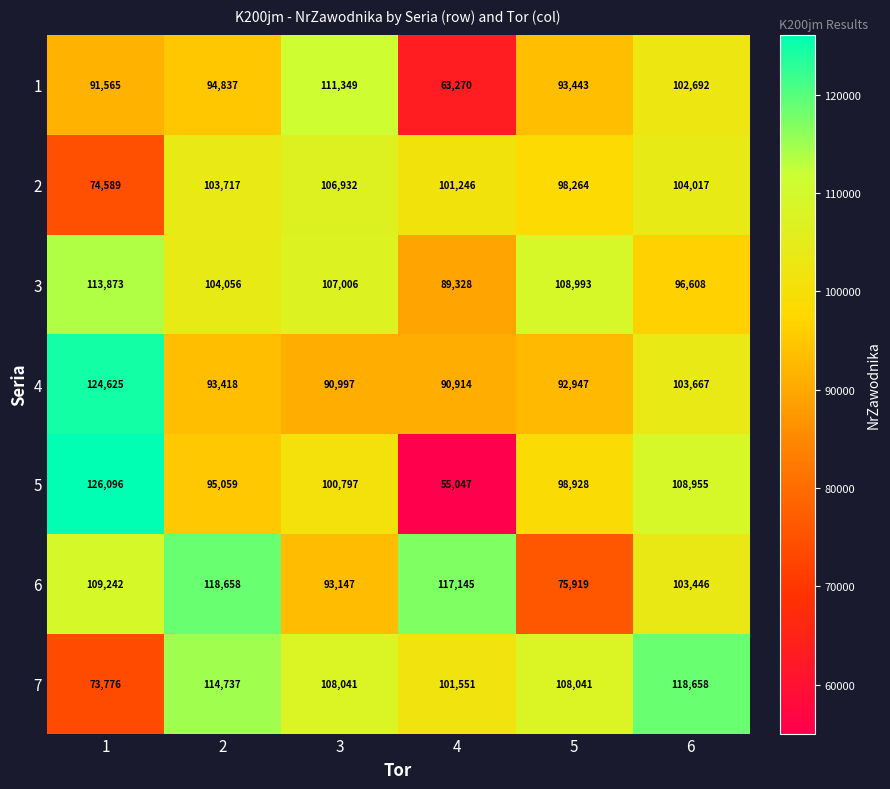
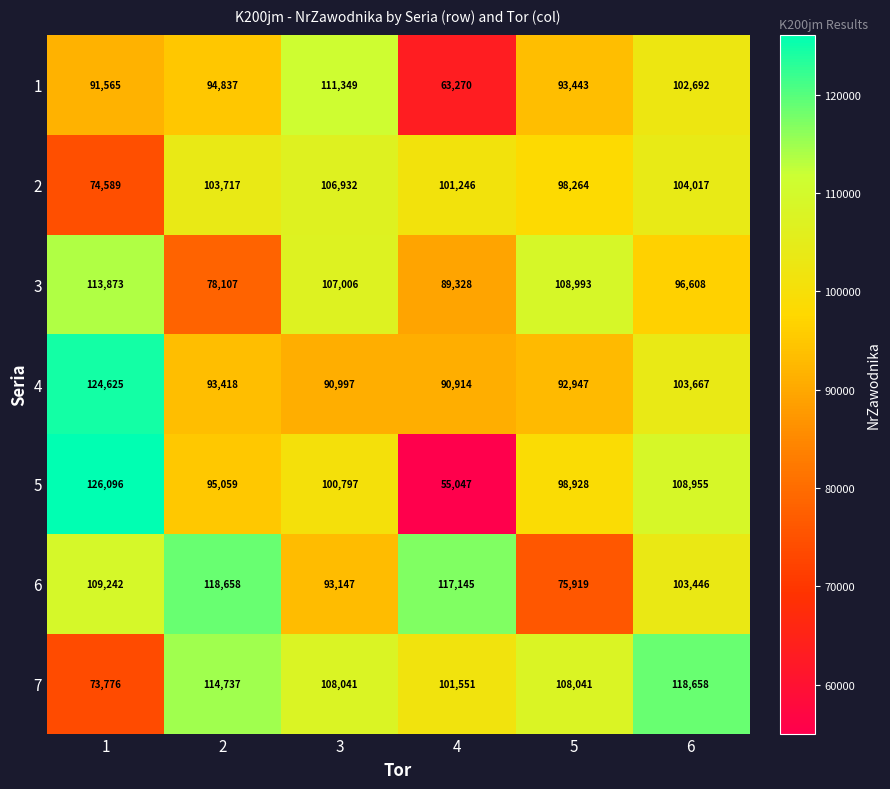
  {
    "1": {
      "1": "91,565",
      "2": "94,837",
      "3": "111,349",
      "4": "63,270",
      "5": "93,443",
      "6": "102,692"
    },
    "2": {
      "1": "74,589",
      "2": "103,717",
      "3": "106,932",
      "4": "101,246",
      "5": "98,264",
      "6": "104,017"
    },
    "3": {
      "1": "113,873",
-     "2": "104,056",
+     "2": "78,107",
      "3": "107,006",
      "4": "89,328",
      "5": "108,993",
      "6": "96,608"
    },
    "4": {
      "1": "124,625",
      "2": "93,418",
      "3": "90,997",
      "4": "90,914",
      "5": "92,947",
      "6": "103,667"
    },
    "5": {
      "1": "126,096",
      "2": "95,059",
      "3": "100,797",
      "4": "55,047",
      "5": "98,928",
      "6": "108,955"
    },
    "6": {
      "1": "109,242",
      "2": "118,658",
      "3": "93,147",
      "4": "117,145",
      "5": "75,919",
      "6": "103,446"
    },
    "7": {
      "1": "73,776",
      "2": "114,737",
      "3": "108,041",
      "4": "101,551",
      "5": "108,041",
      "6": "118,658"
    }
  }
